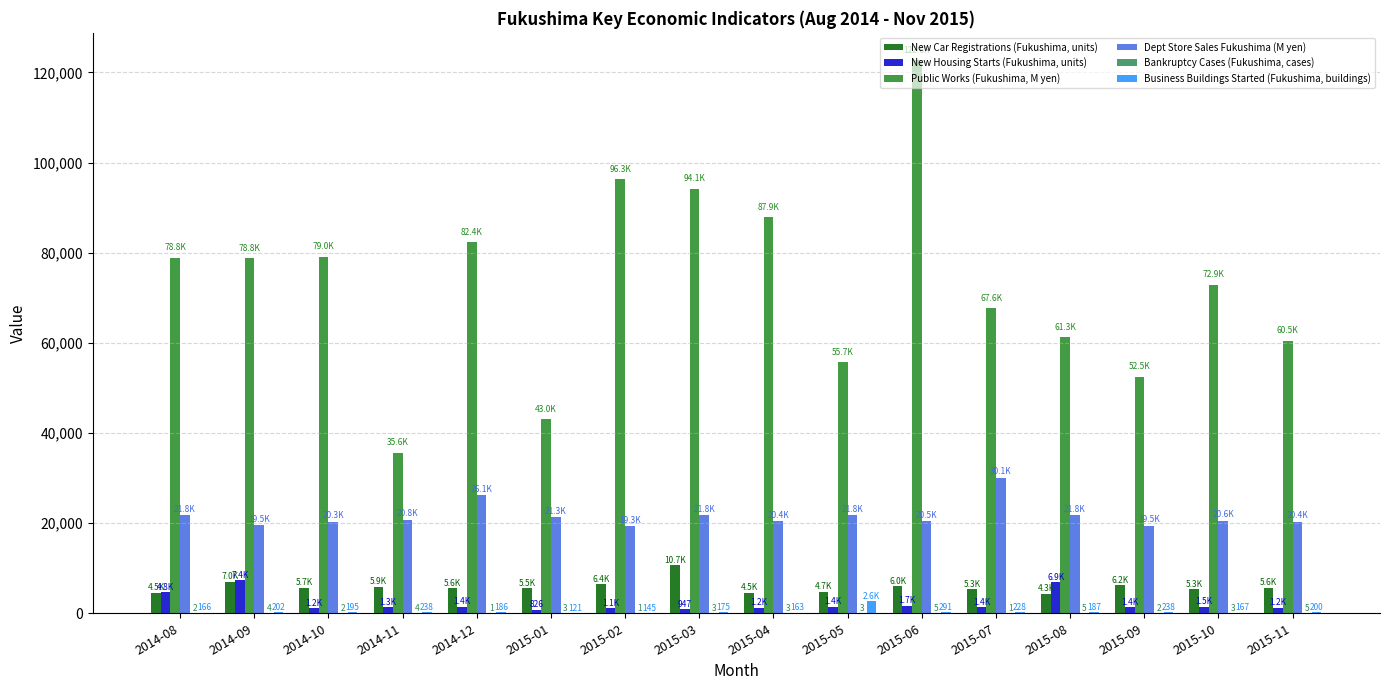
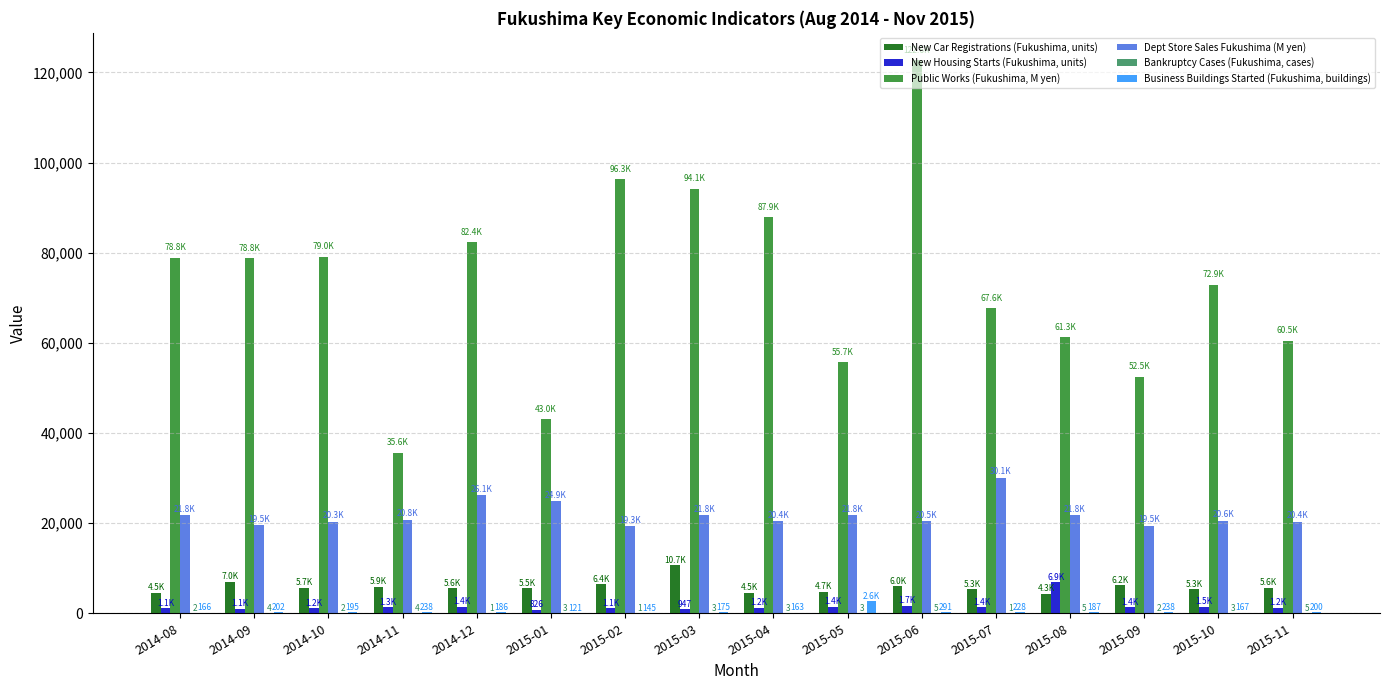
  {
    "New Car Registrations (Fukushima, units)": {
      "2014-10": "5.7K",
      "2014-11": "5.9K",
      "2014-12": "5.6K",
      "2015-01": "5.5K",
      "2015-02": "6.4K",
      "2015-03": "10.7K",
      "2015-04": "4.5K",
      "2015-05": "4.7K",
      "2015-06": "6.0K",
      "2015-07": "5.3K",
      "2015-08": "4.3K",
      "2015-09": "6.2K",
      "2015-10": "5.3K",
      "2015-11": "5.6K"
    },
    "New Housing Starts (Fukushima, units)": {
-     "2014-08": "4.8K",
-     "2014-09": "7.4K",
+     "2014-08": "1.1K",
+     "2014-09": "1.1K",
      "2014-10": "1.2K",
      "2014-11": "1.3K",
      "2014-12": "1.4K",
      "2015-01": "826",
      "2015-02": "1.1K",
      "2015-03": "947",
      "2015-04": "1.2K",
      "2015-05": "1.4K",
      "2015-06": "1.7K",
      "2015-07": "1.4K",
      "2015-08": "6.9K",
      "2015-09": "1.4K",
      "2015-10": "1.5K",
      "2015-11": "1.2K"
    },
    "Dept Store Sales Fukushima (M yen)": {
      "2014-08": "21.8K",
      "2014-09": "19.5K",
      "2014-10": "20.3K",
      "2014-11": "20.8K",
      "2014-12": "26.1K",
-     "2015-01": "21.3K",
+     "2015-01": "24.9K",
      "2015-02": "19.3K",
      "2015-03": "21.8K",
      "2015-04": "20.4K",
      "2015-05": "21.8K",
      "2015-06": "20.5K",
      "2015-07": "30.1K",
      "2015-08": "21.8K",
      "2015-09": "19.5K",
      "2015-10": "20.6K",
      "2015-11": "20.4K"
    },
    "Business Buildings Started (Fukushima, buildings)": {
      "2014-08": "166",
      "2014-09": "202",
      "2014-10": "195",
      "2014-11": "238",
      "2014-12": "186",
      "2015-01": "121",
      "2015-02": "145",
      "2015-03": "175",
      "2015-04": "163",
      "2015-05": "2.6K",
      "2015-06": "291",
      "2015-07": "228",
      "2015-08": "187",
      "2015-09": "238",
      "2015-10": "167",
      "2015-11": "200"
    }
  }
